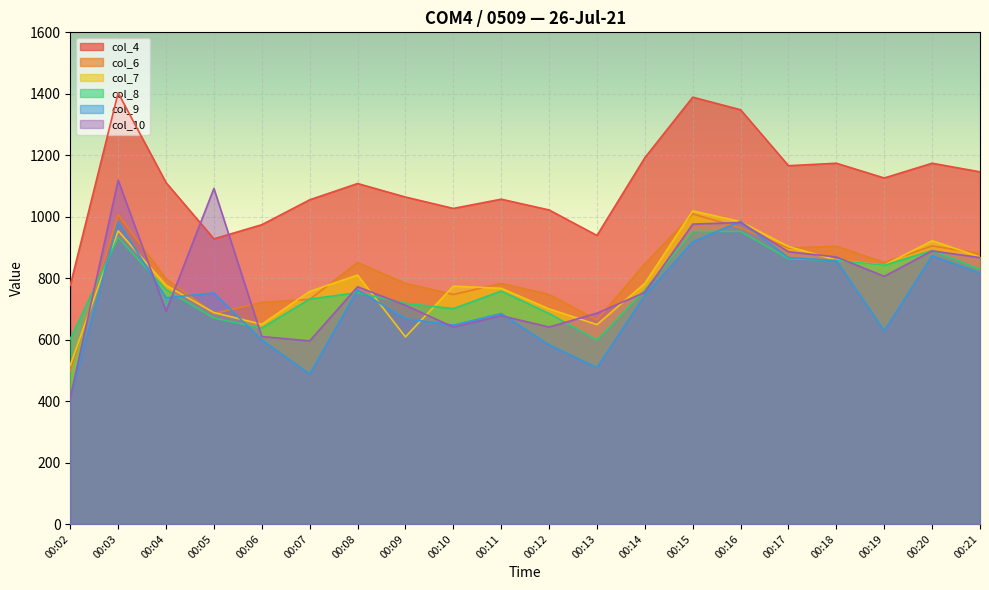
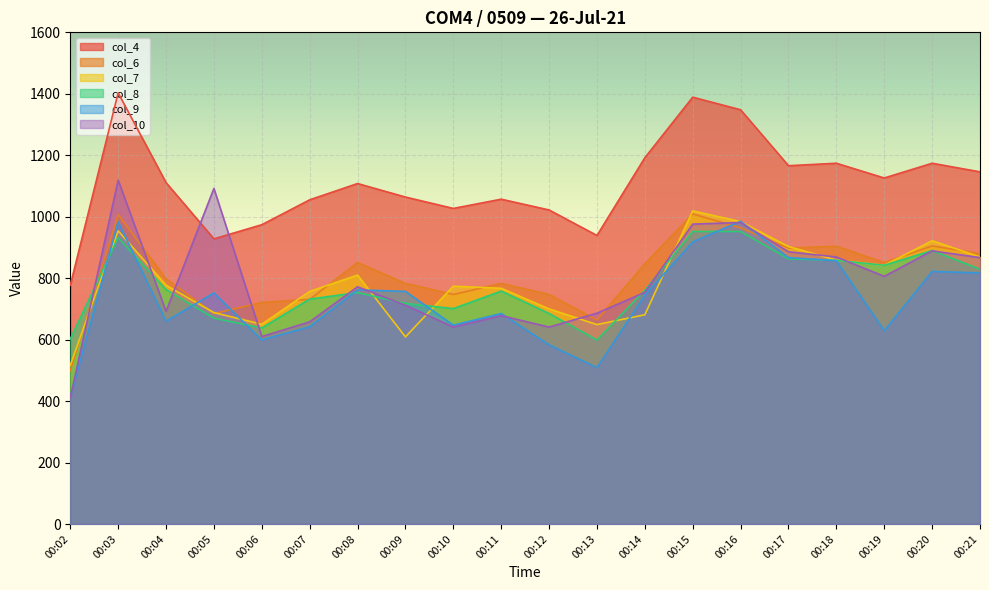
  {
    "col_7": {
      "00:02": 520,
      "00:03": 950,
      "00:04": 780,
      "00:06": 650,
      "00:07": 760,
      "00:08": 810,
      "00:09": 610,
      "00:10": 770,
      "00:11": 770,
      "00:12": 700,
      "00:13": 650,
-     "00:14": 780,
+     "00:14": 680,
      "00:15": 1020,
      "00:20": 920
    },
    "col_8": {
      "00:02": 600,
      "00:03": 930,
      "00:04": 760,
      "00:05": 670,
      "00:06": 640,
      "00:08": 750,
      "00:10": 700,
      "00:11": 760,
      "00:12": 690,
      "00:13": 600,
      "00:15": 950,
      "00:16": 950,
      "00:21": 830
    },
    "col_9": {
      "00:03": 980,
-     "00:04": 740,
+     "00:04": 660,
      "00:05": 750,
      "00:06": 600,
-     "00:07": 490,
+     "00:07": 640,
      "00:08": 760,
-     "00:09": 670,
+     "00:09": 760,
      "00:12": 580,
      "00:13": 510,
      "00:14": 750,
      "00:15": 920,
      "00:19": 630,
-     "00:20": 870,
+     "00:20": 820,
      "00:21": 820
    },
    "col_10": {
      "00:03": 1120,
      "00:04": 690,
      "00:05": 1090,
      "00:06": 610,
-     "00:07": 600,
+     "00:07": 660,
      "00:08": 770,
      "00:12": 640,
      "00:13": 690,
      "00:15": 980,
      "00:17": 890,
      "00:18": 870,
      "00:19": 810
    }
  }
